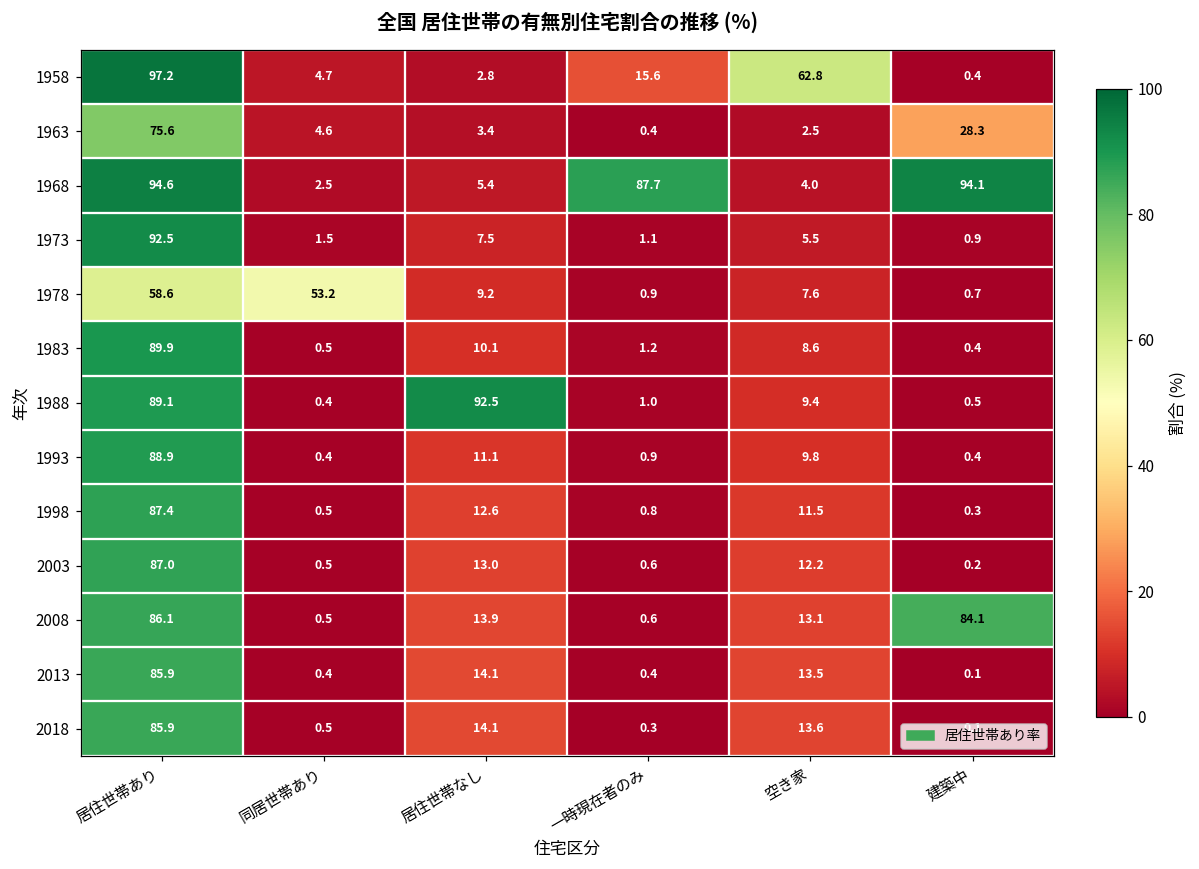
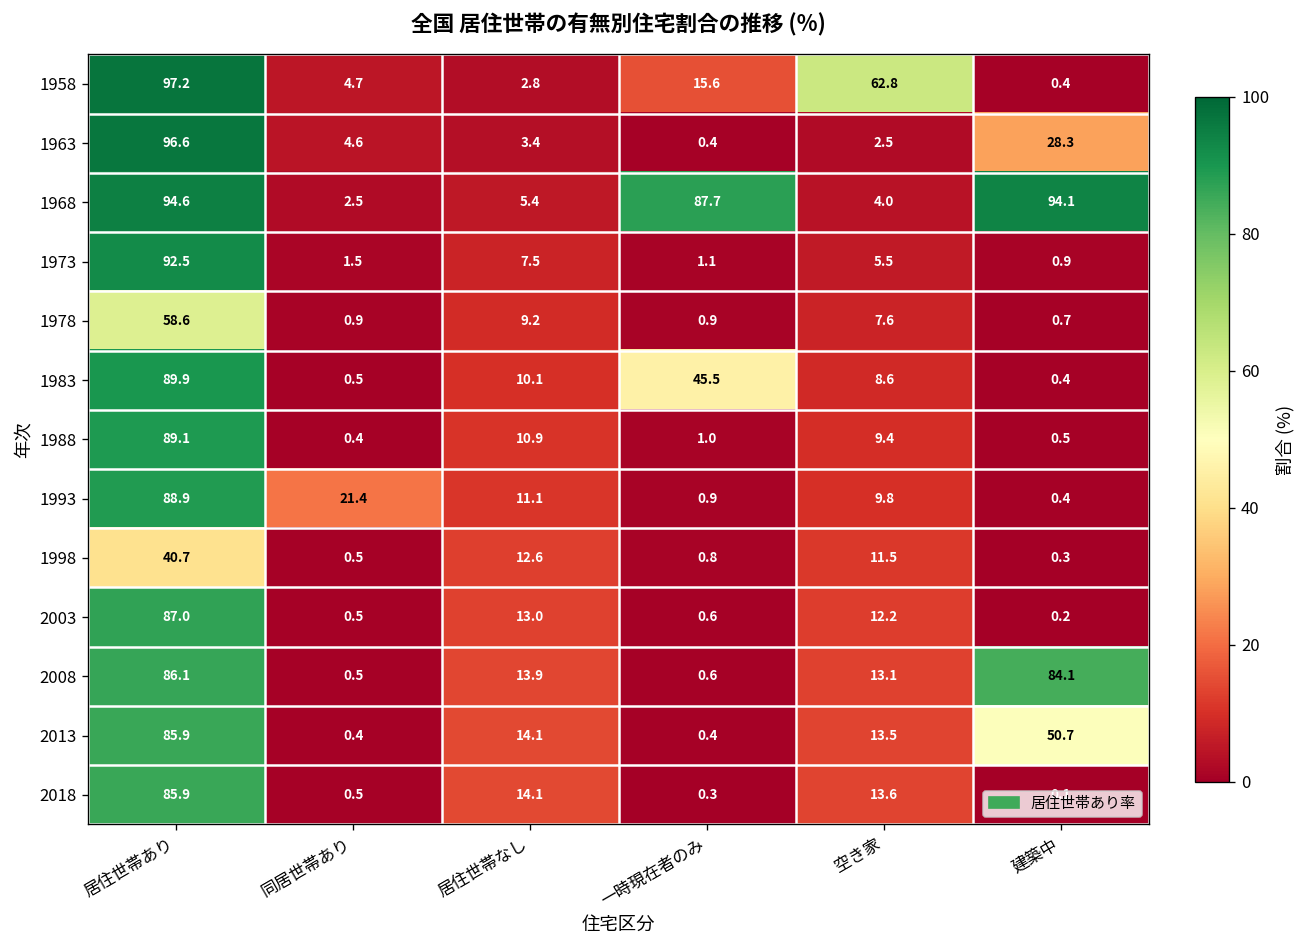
  {
    "1958": {
      "居住世帯あり": 97.2,
      "同居世帯あり": 4.7,
      "居住世帯なし": 2.8,
      "一時現在者のみ": 15.6,
      "空き家": 62.8,
      "建築中": 0.4
    },
    "1963": {
-     "居住世帯あり": 75.6,
+     "居住世帯あり": 96.6,
      "同居世帯あり": 4.6,
      "居住世帯なし": 3.4,
      "一時現在者のみ": 0.4,
      "空き家": 2.5,
      "建築中": 28.3
    },
    "1968": {
      "居住世帯あり": 94.6,
      "同居世帯あり": 2.5,
      "居住世帯なし": 5.4,
      "一時現在者のみ": 87.7,
      "空き家": 4.0,
      "建築中": 94.1
    },
    "1973": {
      "居住世帯あり": 92.5,
      "同居世帯あり": 1.5,
      "居住世帯なし": 7.5,
      "一時現在者のみ": 1.1,
      "空き家": 5.5,
      "建築中": 0.9
    },
    "1978": {
      "居住世帯あり": 58.6,
-     "同居世帯あり": 53.2,
+     "同居世帯あり": 0.9,
      "居住世帯なし": 9.2,
      "一時現在者のみ": 0.9,
      "空き家": 7.6,
      "建築中": 0.7
    },
    "1983": {
      "居住世帯あり": 89.9,
      "同居世帯あり": 0.5,
      "居住世帯なし": 10.1,
-     "一時現在者のみ": 1.2,
+     "一時現在者のみ": 45.5,
      "空き家": 8.6,
      "建築中": 0.4
    },
    "1988": {
      "居住世帯あり": 89.1,
      "同居世帯あり": 0.4,
-     "居住世帯なし": 92.5,
+     "居住世帯なし": 10.9,
      "一時現在者のみ": 1.0,
      "空き家": 9.4,
      "建築中": 0.5
    },
    "1993": {
      "居住世帯あり": 88.9,
-     "同居世帯あり": 0.4,
+     "同居世帯あり": 21.4,
      "居住世帯なし": 11.1,
      "一時現在者のみ": 0.9,
      "空き家": 9.8,
      "建築中": 0.4
    },
    "1998": {
-     "居住世帯あり": 87.4,
+     "居住世帯あり": 40.7,
      "同居世帯あり": 0.5,
      "居住世帯なし": 12.6,
      "一時現在者のみ": 0.8,
      "空き家": 11.5,
      "建築中": 0.3
    },
    "2003": {
      "居住世帯あり": 87.0,
      "同居世帯あり": 0.5,
      "居住世帯なし": 13.0,
      "一時現在者のみ": 0.6,
      "空き家": 12.2,
      "建築中": 0.2
    },
    "2008": {
      "居住世帯あり": 86.1,
      "同居世帯あり": 0.5,
      "居住世帯なし": 13.9,
      "一時現在者のみ": 0.6,
      "空き家": 13.1,
      "建築中": 84.1
    },
    "2013": {
      "居住世帯あり": 85.9,
      "同居世帯あり": 0.4,
      "居住世帯なし": 14.1,
      "一時現在者のみ": 0.4,
      "空き家": 13.5,
-     "建築中": 0.1
+     "建築中": 50.7
    },
    "2018": {
      "居住世帯あり": 85.9,
      "同居世帯あり": 0.5,
      "居住世帯なし": 14.1,
      "一時現在者のみ": 0.3,
      "空き家": 13.6
    }
  }
